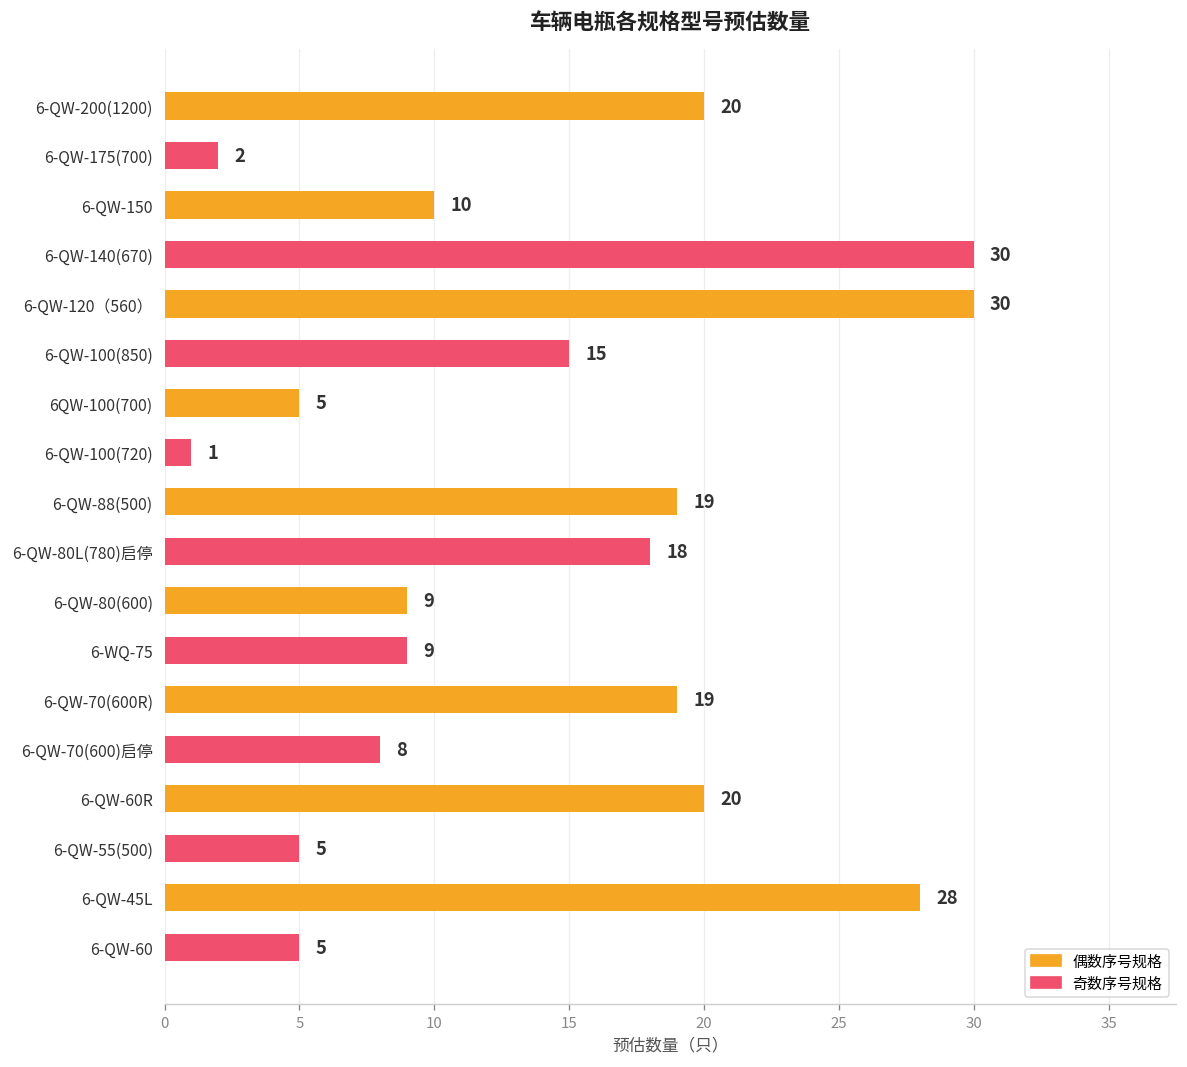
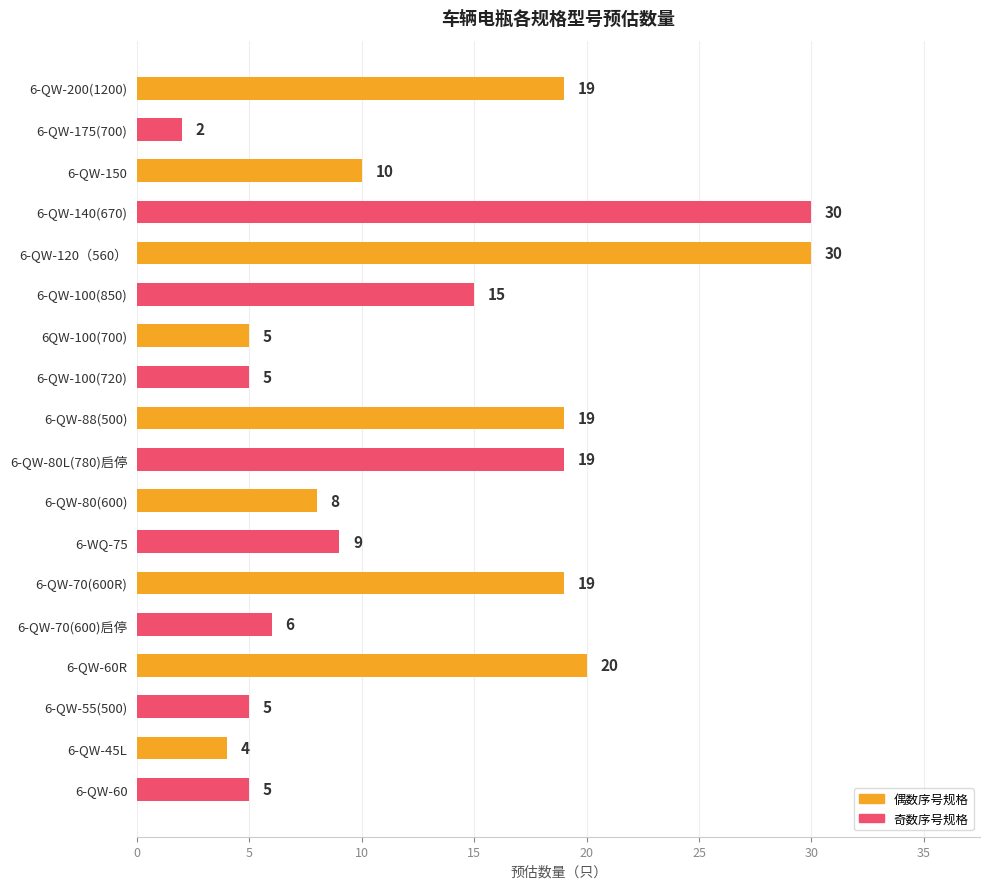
  {
-   "6-QW-200(1200)": 20,
+   "6-QW-200(1200)": 19,
    "6-QW-175(700)": 2,
    "6-QW-150": 10,
    "6-QW-140(670)": 30,
    "6-QW-120（560）": 30,
    "6-QW-100(850)": 15,
    "6QW-100(700)": 5,
-   "6-QW-100(720)": 1,
+   "6-QW-100(720)": 5,
    "6-QW-88(500)": 19,
-   "6-QW-80L(780)启停": 18,
-   "6-QW-80(600)": 9,
+   "6-QW-80L(780)启停": 19,
+   "6-QW-80(600)": 8,
    "6-WQ-75": 9,
    "6-QW-70(600R)": 19,
-   "6-QW-70(600)启停": 8,
+   "6-QW-70(600)启停": 6,
    "6-QW-60R": 20,
    "6-QW-55(500)": 5,
-   "6-QW-45L": 28,
+   "6-QW-45L": 4,
    "6-QW-60": 5
  }
